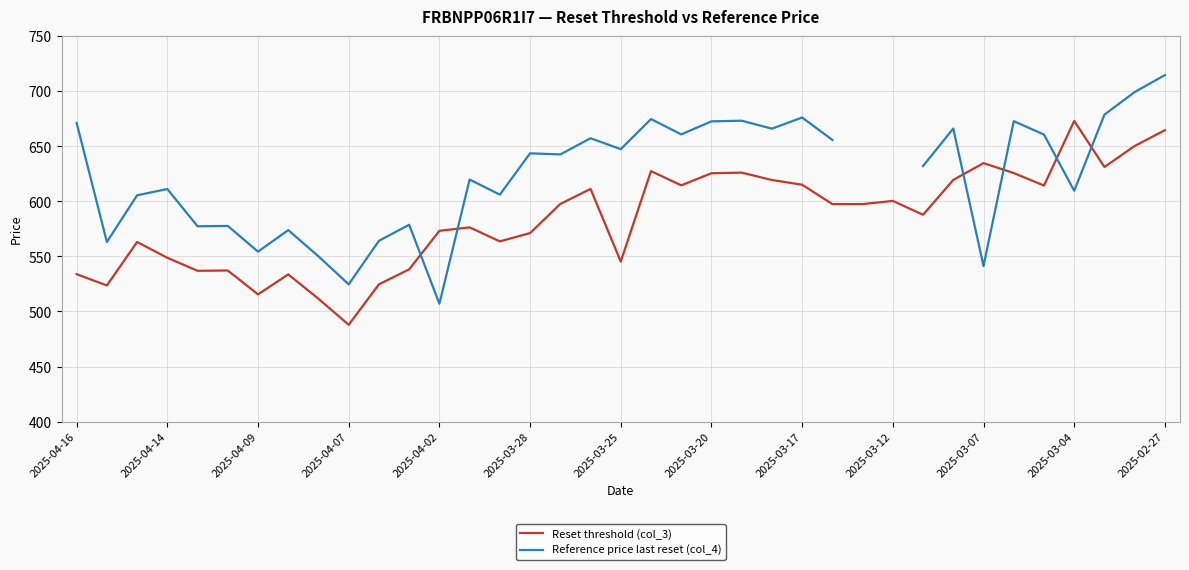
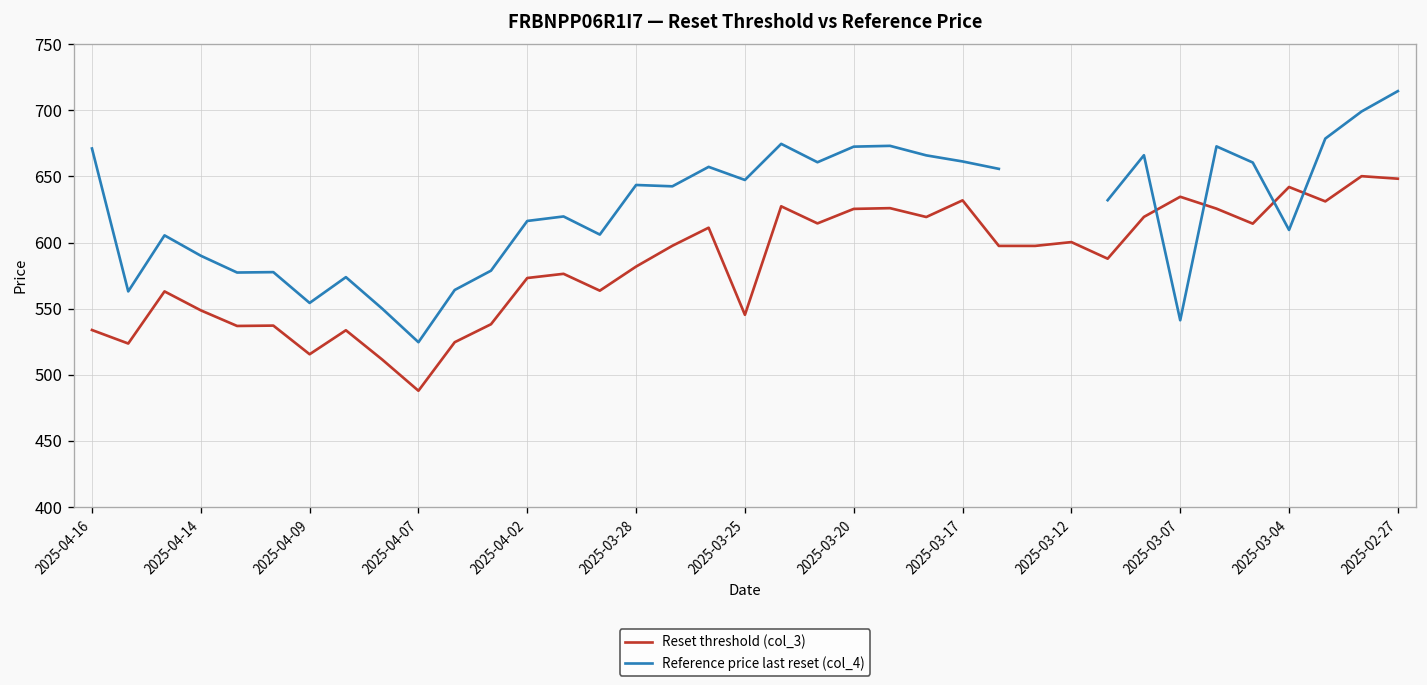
  {
    "Reset threshold (col_3)": {
      "2025-04-14": 549,
      "2025-04-09": 515,
      "2025-04-02": 573,
-     "2025-03-28": 571,
+     "2025-03-28": 582,
      "2025-03-25": 545,
      "2025-03-20": 625,
-     "2025-03-17": 615,
+     "2025-03-17": 632,
      "2025-03-12": 600,
      "2025-03-07": 635,
-     "2025-03-04": 673,
-     "2025-02-27": 664
+     "2025-03-04": 642,
+     "2025-02-27": 648
    },
    "Reference price last reset (col_4)": {
      "2025-04-16": 671,
-     "2025-04-14": 611,
+     "2025-04-14": 590,
      "2025-04-09": 554,
      "2025-04-07": 525,
-     "2025-04-02": 507,
+     "2025-04-02": 616,
      "2025-03-28": 644,
      "2025-03-25": 647,
      "2025-03-20": 673,
-     "2025-03-17": 676,
+     "2025-03-17": 661,
      "2025-03-07": 541,
      "2025-03-04": 610,
      "2025-02-27": 715
    }
  }
